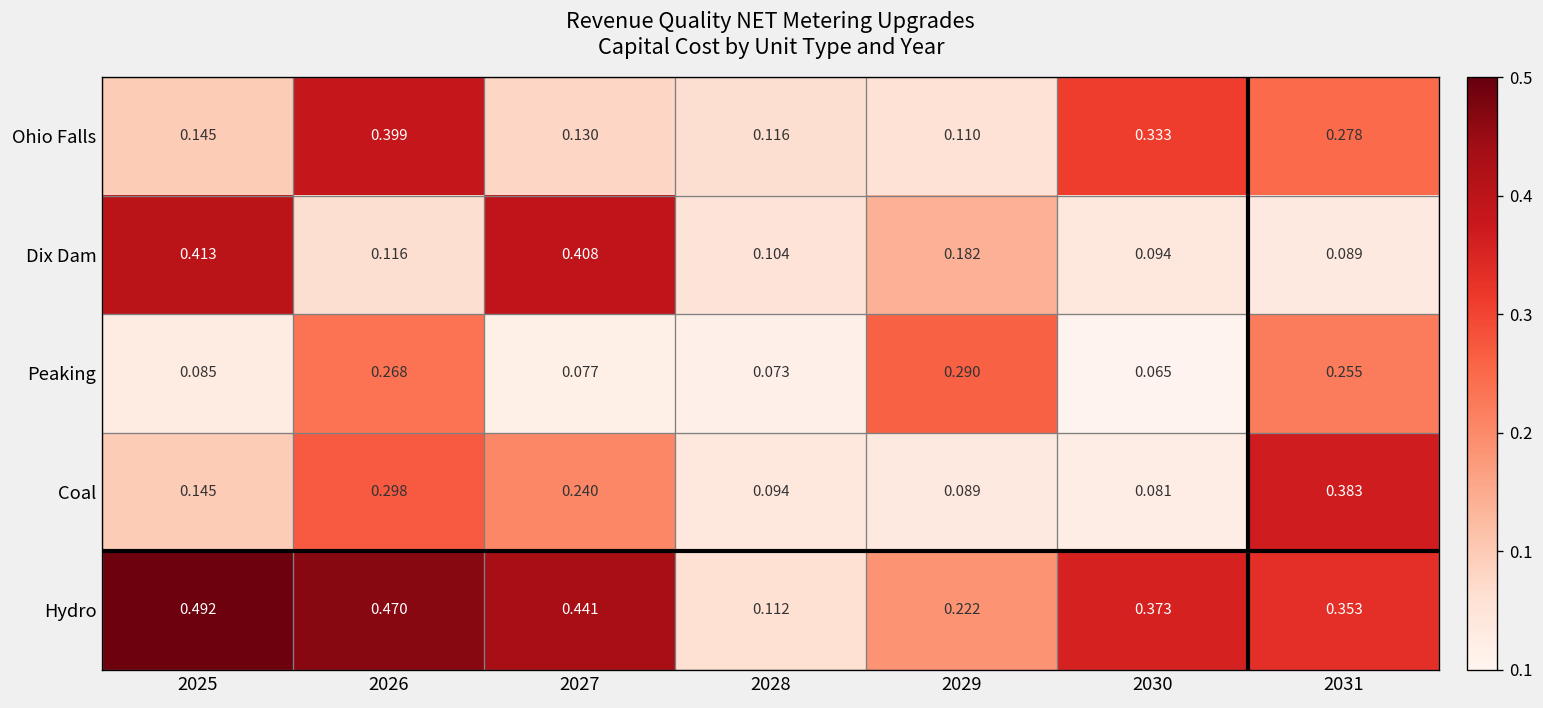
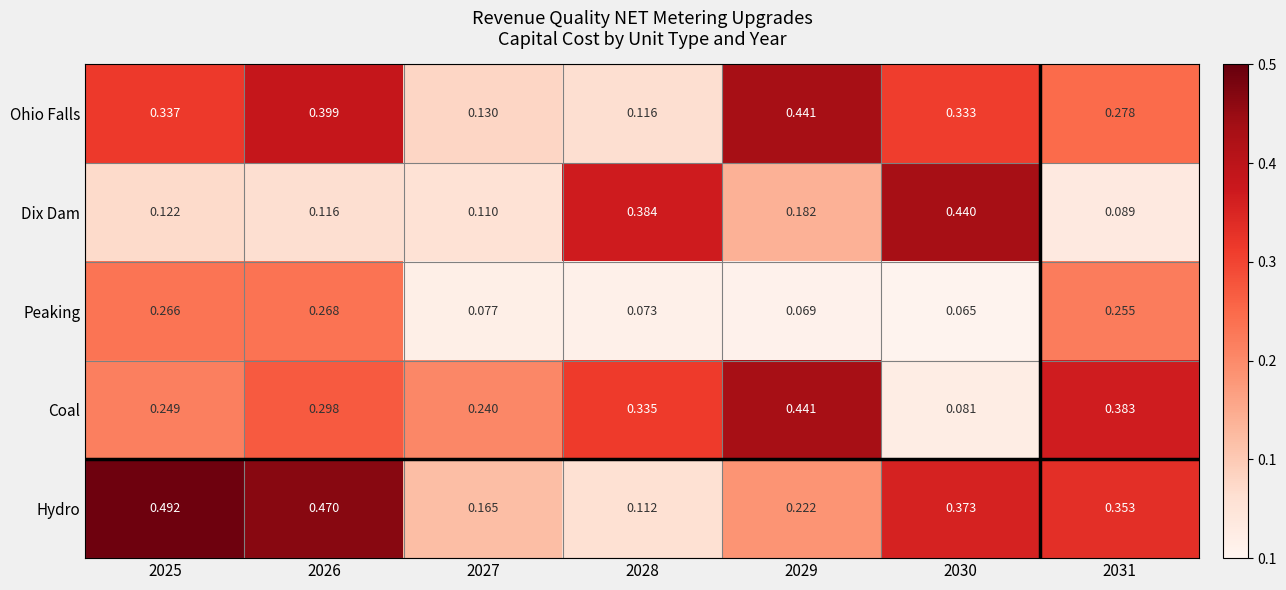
  {
    "Ohio Falls": {
-     "2025": 0.145,
+     "2025": 0.337,
      "2026": 0.399,
      "2027": 0.130,
      "2028": 0.116,
-     "2029": 0.110,
+     "2029": 0.441,
      "2030": 0.333,
      "2031": 0.278
    },
    "Dix Dam": {
-     "2025": 0.413,
+     "2025": 0.122,
      "2026": 0.116,
-     "2027": 0.408,
-     "2028": 0.104,
+     "2027": 0.110,
+     "2028": 0.384,
      "2029": 0.182,
-     "2030": 0.094,
+     "2030": 0.440,
      "2031": 0.089
    },
    "Peaking": {
-     "2025": 0.085,
+     "2025": 0.266,
      "2026": 0.268,
      "2027": 0.077,
      "2028": 0.073,
-     "2029": 0.290,
+     "2029": 0.069,
      "2030": 0.065,
      "2031": 0.255
    },
    "Coal": {
-     "2025": 0.145,
+     "2025": 0.249,
      "2026": 0.298,
      "2027": 0.240,
-     "2028": 0.094,
-     "2029": 0.089,
+     "2028": 0.335,
+     "2029": 0.441,
      "2030": 0.081,
      "2031": 0.383
    },
    "Hydro": {
      "2025": 0.492,
      "2026": 0.470,
-     "2027": 0.441,
+     "2027": 0.165,
      "2028": 0.112,
      "2029": 0.222,
      "2030": 0.373,
      "2031": 0.353
    }
  }
